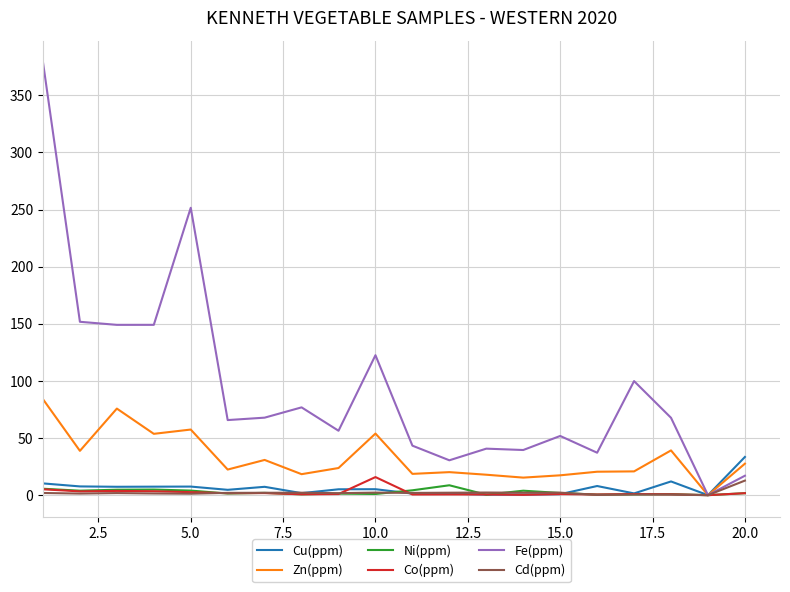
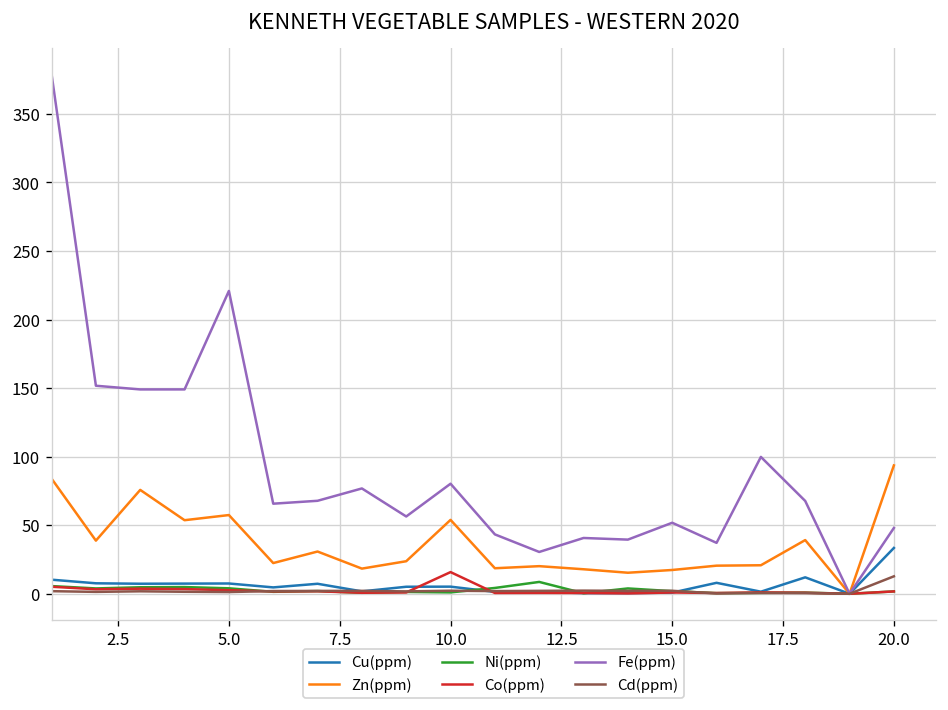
  {
    "Cu(ppm)": {
      "5.0": 8,
      "10.0": 5,
      "20.0": 33
    },
    "Zn(ppm)": {
      "5.0": 57,
      "10.0": 54,
      "15.0": 17,
-     "20.0": 28
+     "20.0": 94
    },
    "Co(ppm)": {
      "10.0": 16
    },
    "Fe(ppm)": {
-     "5.0": 252,
-     "10.0": 122,
+     "5.0": 221,
+     "10.0": 80,
      "15.0": 52,
-     "20.0": 17
+     "20.0": 48
    },
    "Cd(ppm)": {
      "20.0": 13
    }
  }
